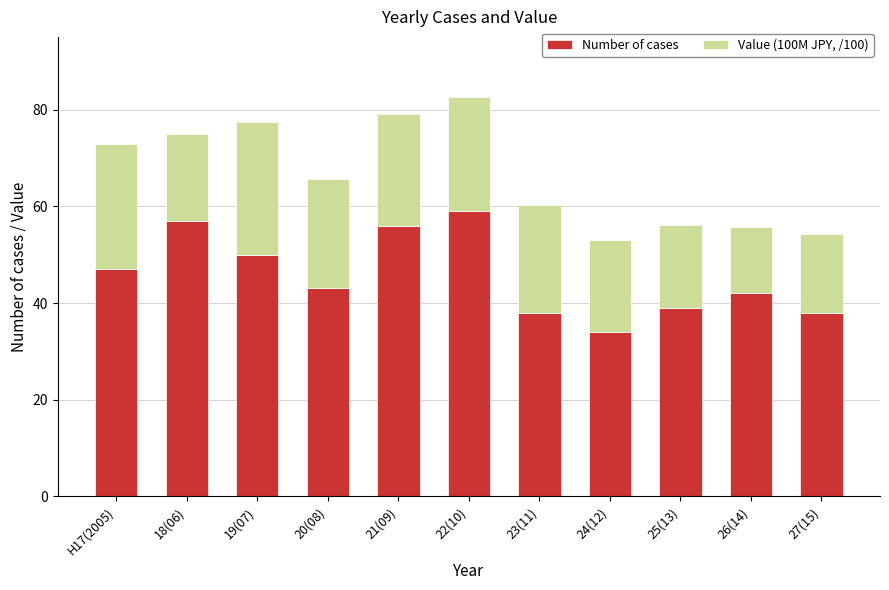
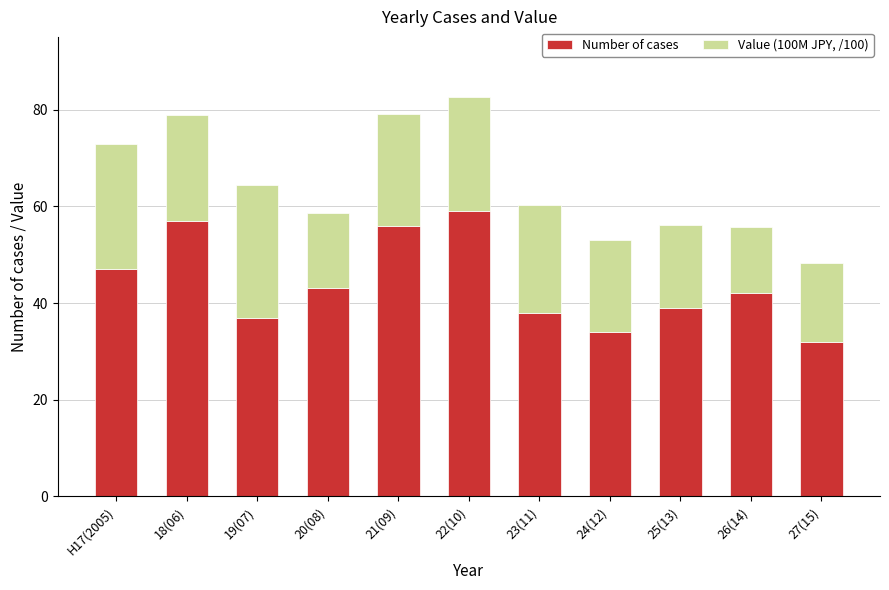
  {
    "Number of cases": {
      "H17(2005)": 47,
      "18(06)": 57,
-     "19(07)": 50,
+     "19(07)": 37,
      "20(08)": 43,
      "21(09)": 56,
      "22(10)": 59,
      "23(11)": 38,
      "24(12)": 34,
      "25(13)": 39,
      "26(14)": 42,
-     "27(15)": 38
+     "27(15)": 32
    },
    "Value (100M JPY, /100)": {
      "H17(2005)": 26,
-     "18(06)": 18,
+     "18(06)": 22,
      "19(07)": 27,
-     "20(08)": 23,
+     "20(08)": 16,
      "21(09)": 23,
      "22(10)": 24,
      "23(11)": 22,
      "24(12)": 19,
      "25(13)": 17,
      "26(14)": 14,
      "27(15)": 16
    }
  }
